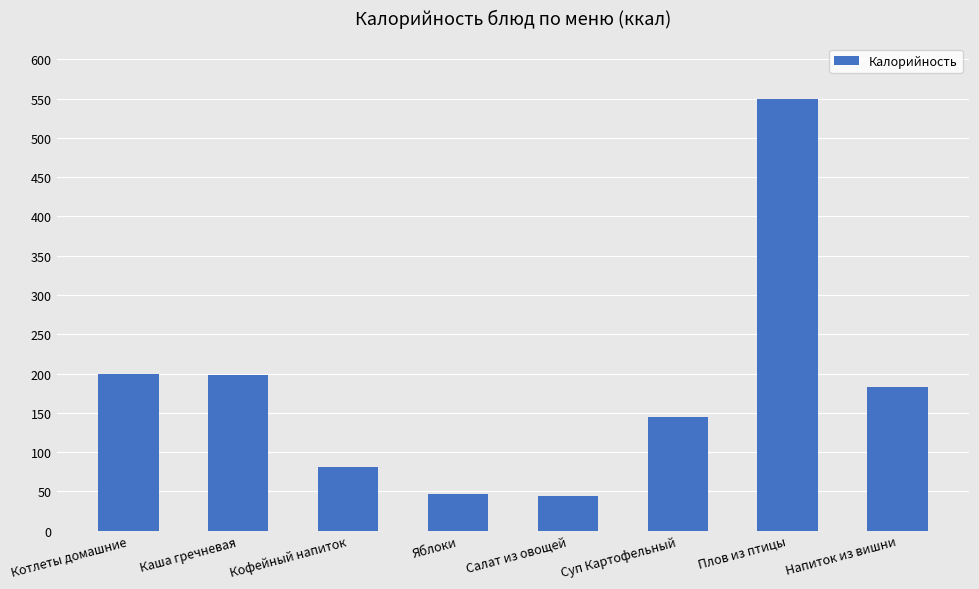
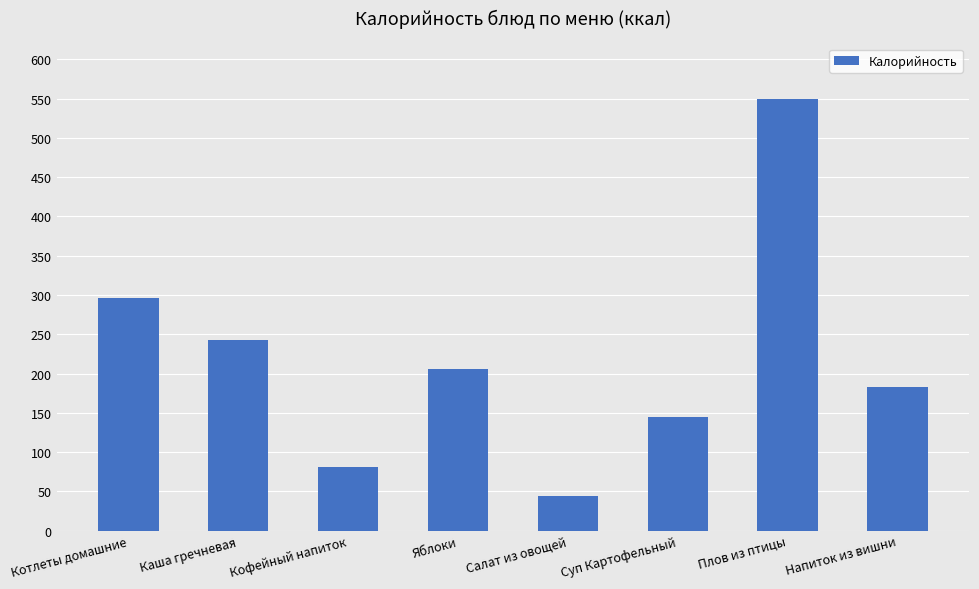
  {
-   "Котлеты домашние": 200,
-   "Каша гречневая": 200,
+   "Котлеты домашние": 300,
+   "Каша гречневая": 240,
    "Кофейный напиток": 80,
-   "Яблоки": 50,
+   "Яблоки": 210,
    "Салат из овощей": 40,
    "Суп Картофельный": 140,
    "Плов из птицы": 550,
    "Напиток из вишни": 180
  }
